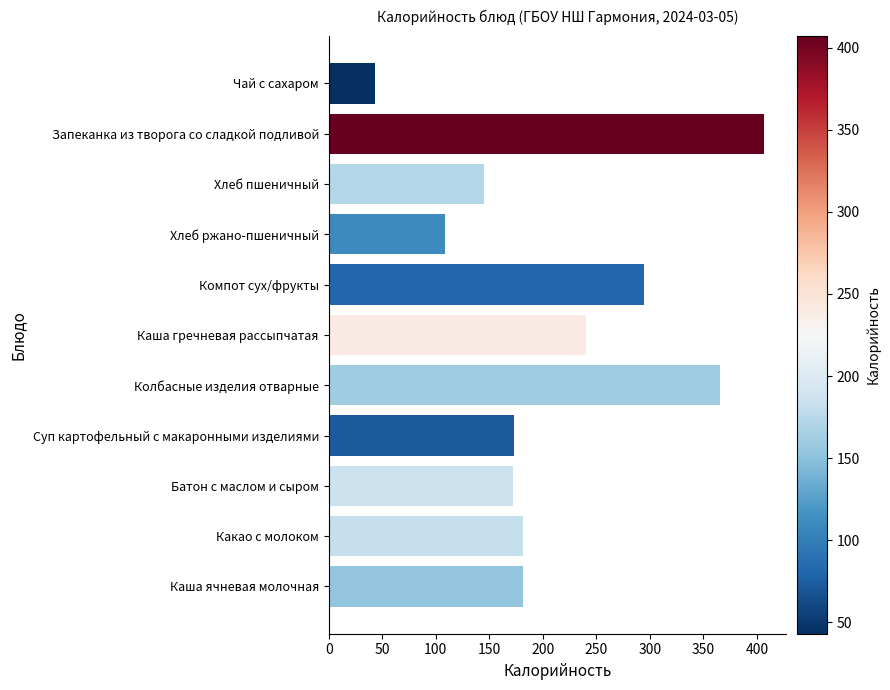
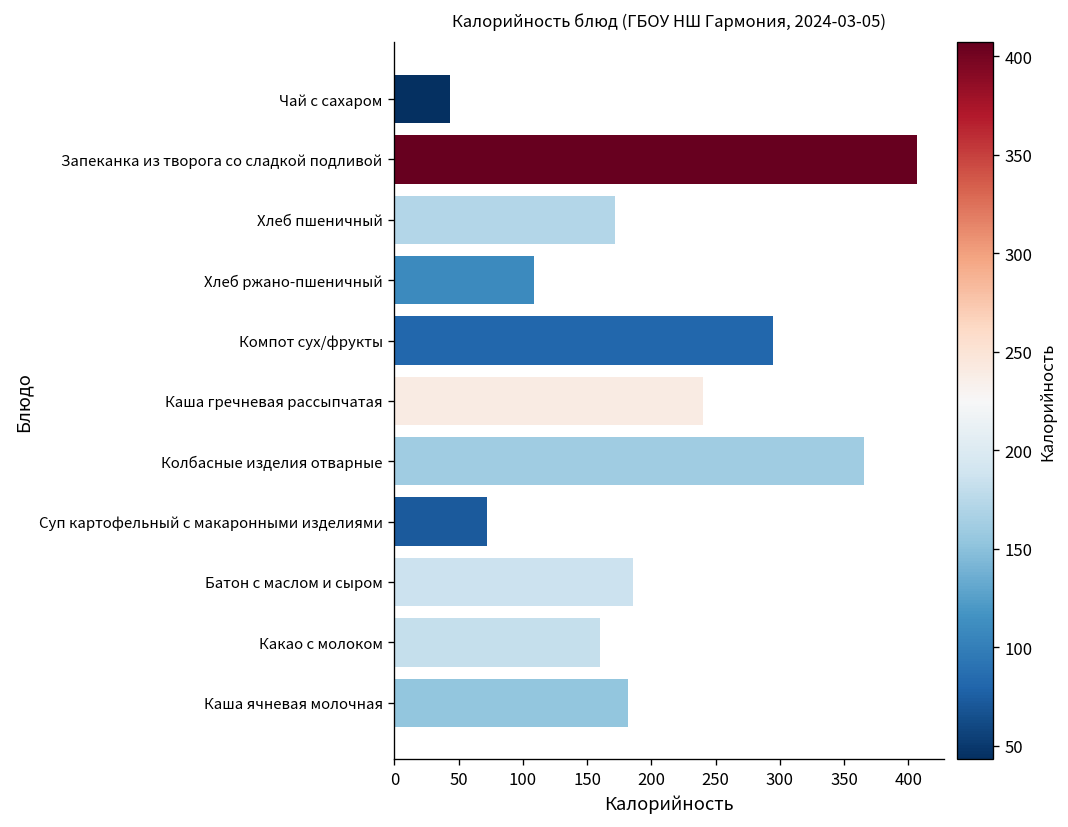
  {
    "Чай с сахаром": 43,
    "Запеканка из творога со сладкой подливой": 407,
-   "Хлеб пшеничный": 145,
+   "Хлеб пшеничный": 172,
    "Хлеб ржано-пшеничный": 109,
    "Компот сух/фрукты": 295,
    "Каша гречневая рассыпчатая": 240,
    "Колбасные изделия отварные": 365,
-   "Суп картофельный с макаронными изделиями": 173,
-   "Батон с маслом и сыром": 172,
-   "Какао с молоком": 181,
+   "Суп картофельный с макаронными изделиями": 72,
+   "Батон с маслом и сыром": 186,
+   "Какао с молоком": 160,
    "Каша ячневая молочная": 182
  }
